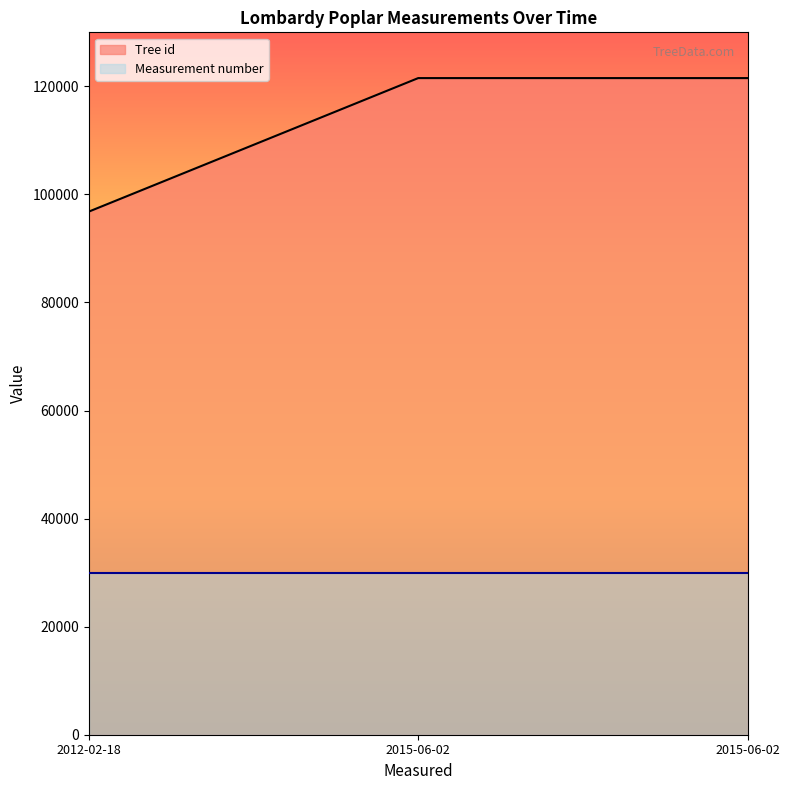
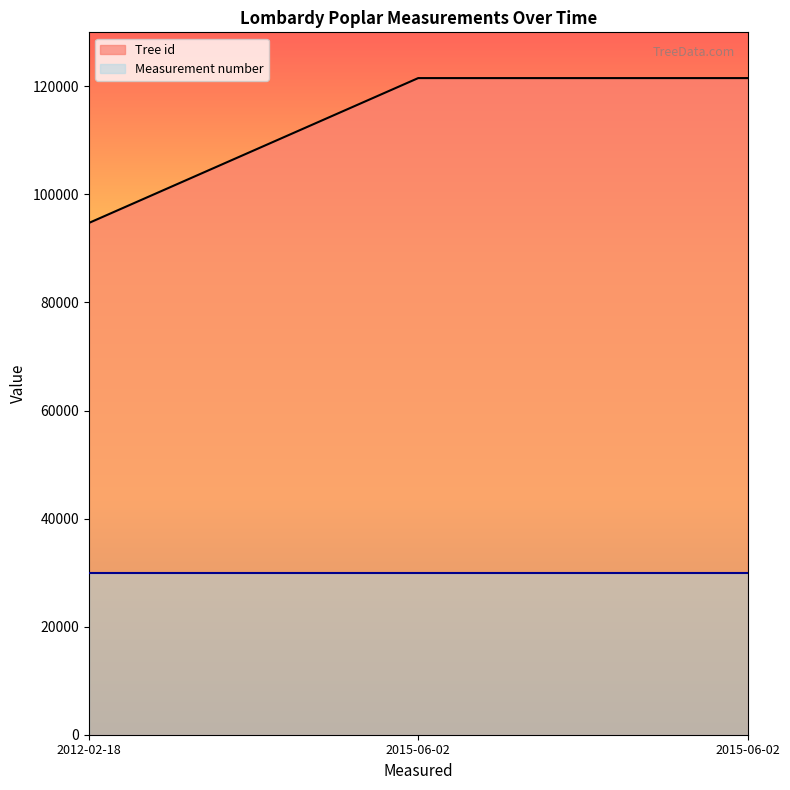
  {
    "Tree id": {
-     "2012-02-18": 97000
+     "2012-02-18": 95000
    },
    "Measurement number": {
      "2012-02-18": 30000
    }
  }
